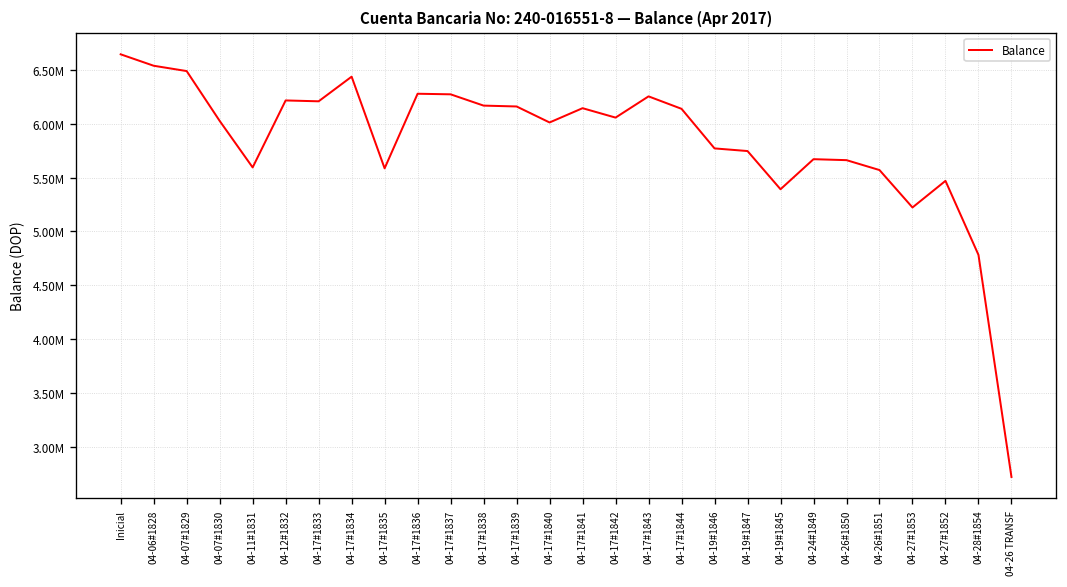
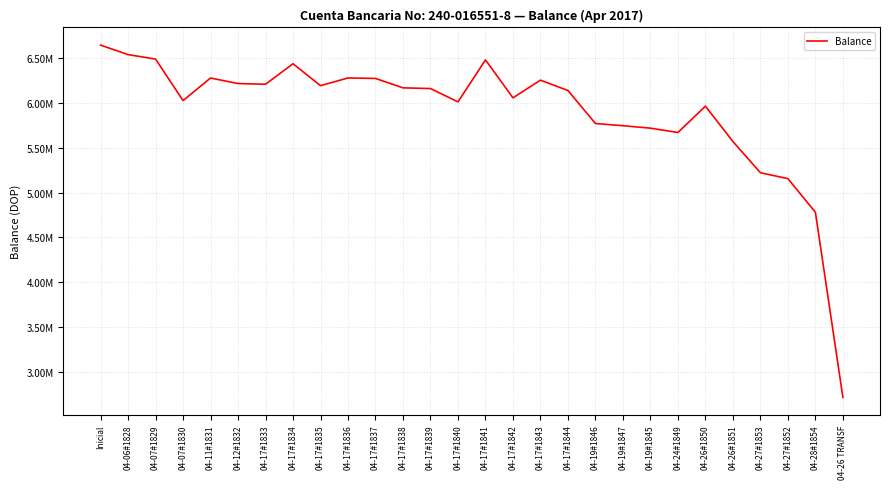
  {
    "Inicial": 6600000,
    "04-06#1828": 6500000,
    "04-07#1829": 6500000,
    "04-07#1830": 6000000,
-   "04-11#1831": 5600000,
+   "04-11#1831": 6300000,
    "04-12#1832": 6200000,
    "04-17#1833": 6200000,
    "04-17#1834": 6400000,
-   "04-17#1835": 5600000,
+   "04-17#1835": 6200000,
    "04-17#1836": 6300000,
    "04-17#1837": 6300000,
    "04-17#1838": 6200000,
    "04-17#1839": 6200000,
    "04-17#1840": 6000000,
-   "04-17#1841": 6100000,
+   "04-17#1841": 6500000,
    "04-17#1842": 6100000,
    "04-17#1843": 6300000,
    "04-17#1844": 6100000,
    "04-19#1846": 5800000,
    "04-19#1847": 5700000,
-   "04-19#1845": 5400000,
+   "04-19#1845": 5700000,
    "04-24#1849": 5700000,
-   "04-26#1850": 5700000,
+   "04-26#1850": 6000000,
    "04-26#1851": 5600000,
    "04-27#1853": 5200000,
-   "04-27#1852": 5500000,
+   "04-27#1852": 5200000,
    "04-28#1854": 4800000,
    "04-26 TRANSF": 2700000
  }
